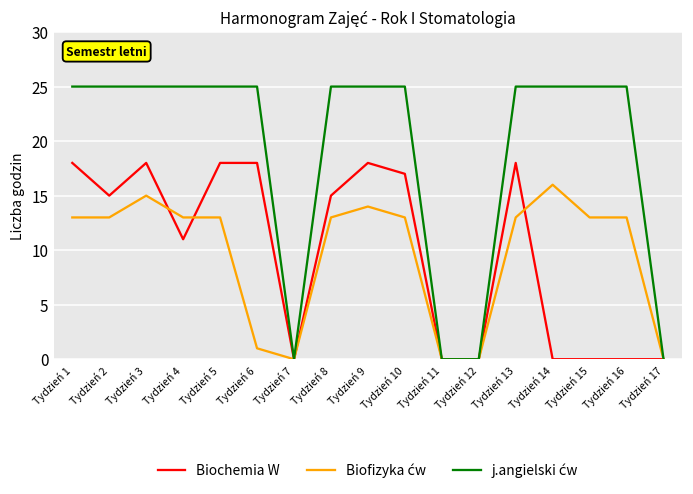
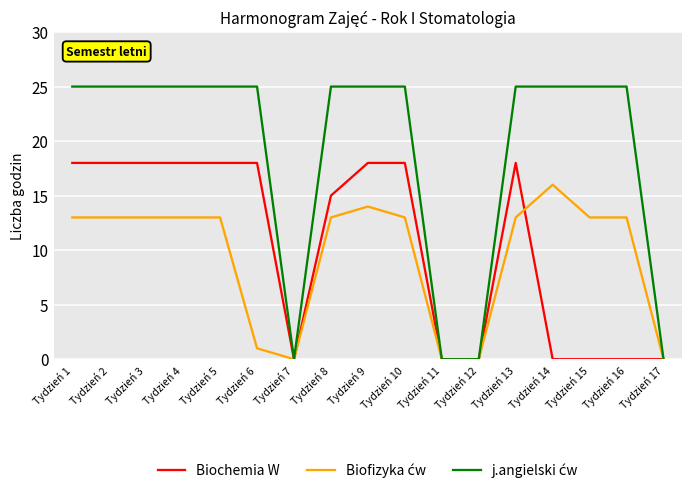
  {
    "Biochemia W": {
      "Tydzień 1": 18,
-     "Tydzień 2": 15,
+     "Tydzień 2": 18,
      "Tydzień 3": 18,
-     "Tydzień 4": 11,
+     "Tydzień 4": 18,
      "Tydzień 5": 18,
      "Tydzień 6": 18,
      "Tydzień 8": 15,
      "Tydzień 9": 18,
-     "Tydzień 10": 17,
+     "Tydzień 10": 18,
      "Tydzień 13": 18,
      "Tydzień 14": 0,
      "Tydzień 15": 0,
      "Tydzień 16": 0
    },
    "Biofizyka ćw": {
      "Tydzień 1": 13,
      "Tydzień 2": 13,
-     "Tydzień 3": 15,
+     "Tydzień 3": 13,
      "Tydzień 4": 13,
      "Tydzień 5": 13,
      "Tydzień 6": 1,
      "Tydzień 8": 13,
      "Tydzień 9": 14,
      "Tydzień 10": 13,
      "Tydzień 13": 13,
      "Tydzień 14": 16,
      "Tydzień 15": 13,
      "Tydzień 16": 13
    },
    "j.angielski ćw": {
      "Tydzień 1": 25,
      "Tydzień 2": 25,
      "Tydzień 3": 25,
      "Tydzień 4": 25,
      "Tydzień 5": 25,
      "Tydzień 6": 25,
      "Tydzień 8": 25,
      "Tydzień 9": 25,
      "Tydzień 10": 25,
      "Tydzień 13": 25,
      "Tydzień 14": 25,
      "Tydzień 15": 25,
      "Tydzień 16": 25
    }
  }
